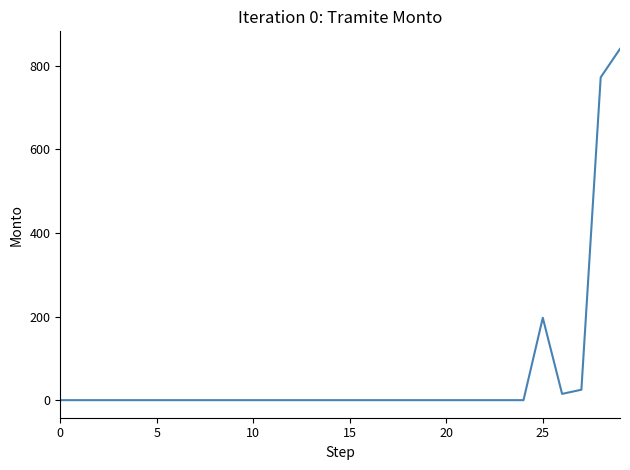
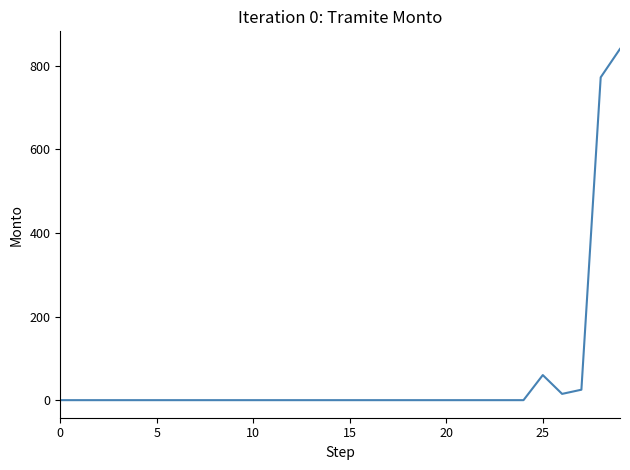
  {
    "0": 0,
    "5": 0,
    "10": 0,
    "15": 0,
    "20": 0,
-   "25": 200
+   "25": 60
  }
